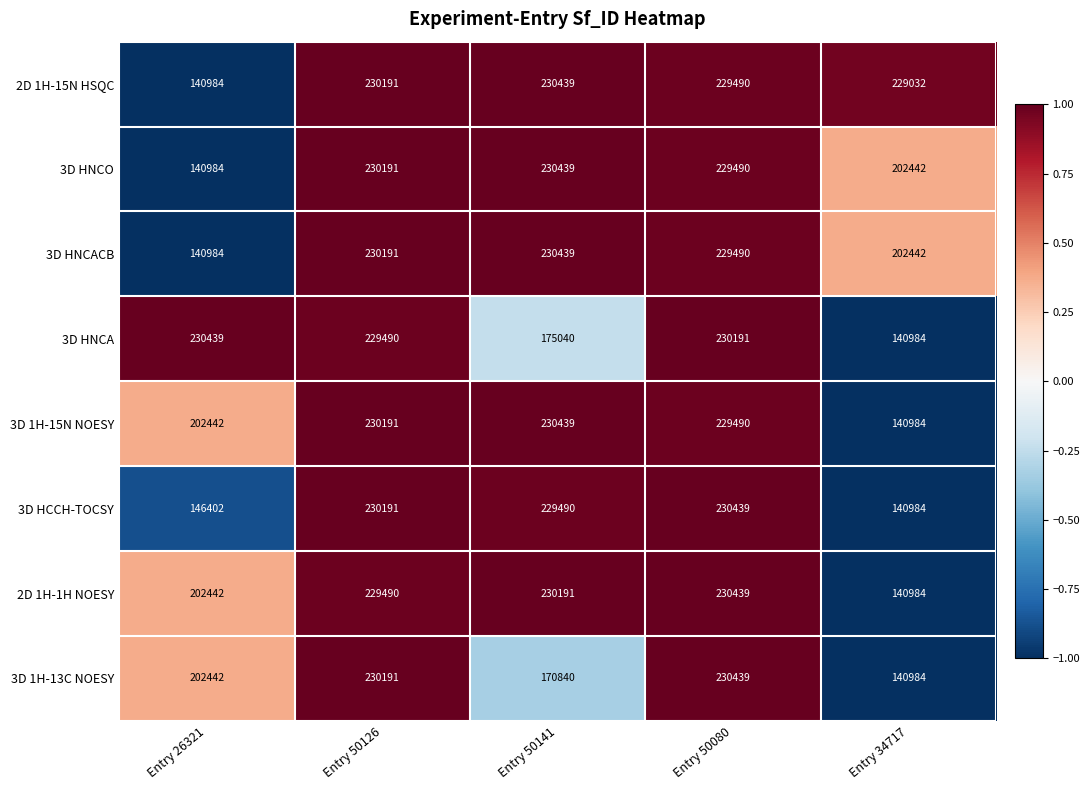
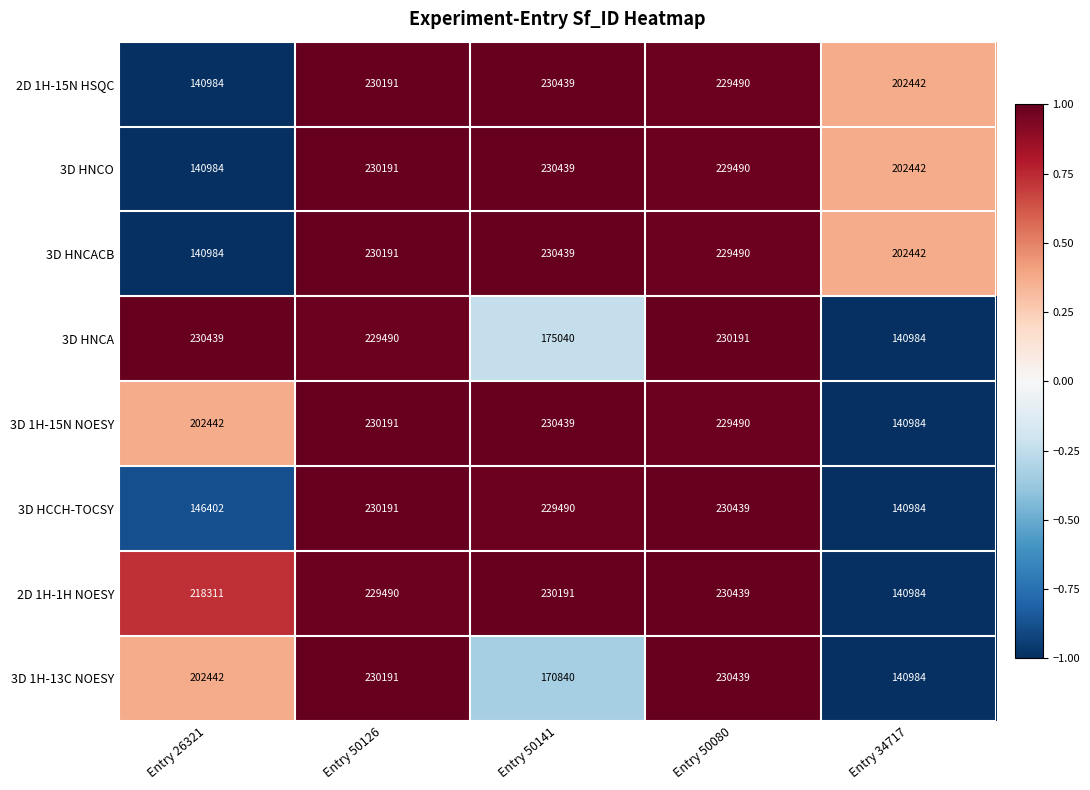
  {
    "2D 1H-15N HSQC": {
      "Entry 26321": 140984,
      "Entry 50126": 230191,
      "Entry 50141": 230439,
      "Entry 50080": 229490,
-     "Entry 34717": 229032
+     "Entry 34717": 202442
    },
    "3D HNCO": {
      "Entry 26321": 140984,
      "Entry 50126": 230191,
      "Entry 50141": 230439,
      "Entry 50080": 229490,
      "Entry 34717": 202442
    },
    "3D HNCACB": {
      "Entry 26321": 140984,
      "Entry 50126": 230191,
      "Entry 50141": 230439,
      "Entry 50080": 229490,
      "Entry 34717": 202442
    },
    "3D HNCA": {
      "Entry 26321": 230439,
      "Entry 50126": 229490,
      "Entry 50141": 175040,
      "Entry 50080": 230191,
      "Entry 34717": 140984
    },
    "3D 1H-15N NOESY": {
      "Entry 26321": 202442,
      "Entry 50126": 230191,
      "Entry 50141": 230439,
      "Entry 50080": 229490,
      "Entry 34717": 140984
    },
    "3D HCCH-TOCSY": {
      "Entry 26321": 146402,
      "Entry 50126": 230191,
      "Entry 50141": 229490,
      "Entry 50080": 230439,
      "Entry 34717": 140984
    },
    "2D 1H-1H NOESY": {
-     "Entry 26321": 202442,
+     "Entry 26321": 218311,
      "Entry 50126": 229490,
      "Entry 50141": 230191,
      "Entry 50080": 230439,
      "Entry 34717": 140984
    },
    "3D 1H-13C NOESY": {
      "Entry 26321": 202442,
      "Entry 50126": 230191,
      "Entry 50141": 170840,
      "Entry 50080": 230439,
      "Entry 34717": 140984
    }
  }
